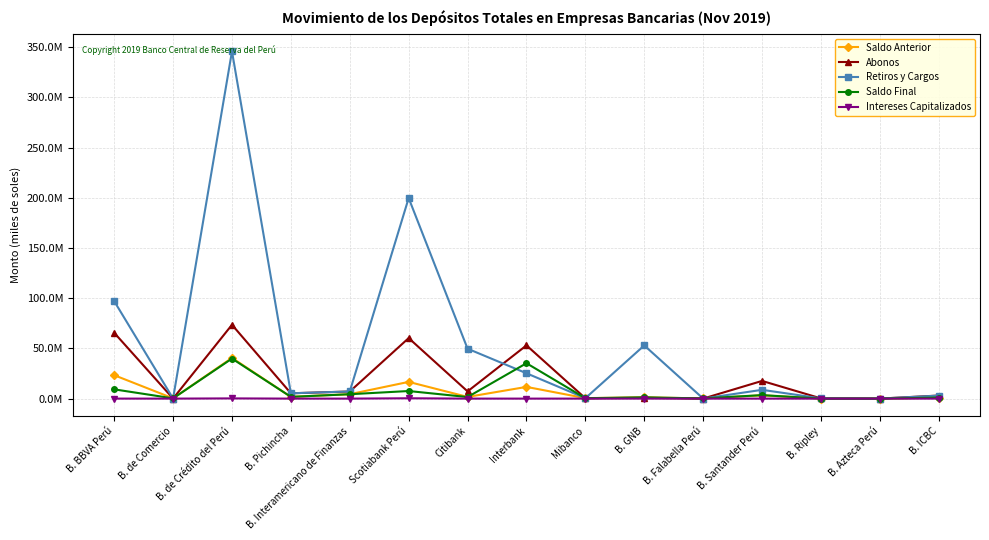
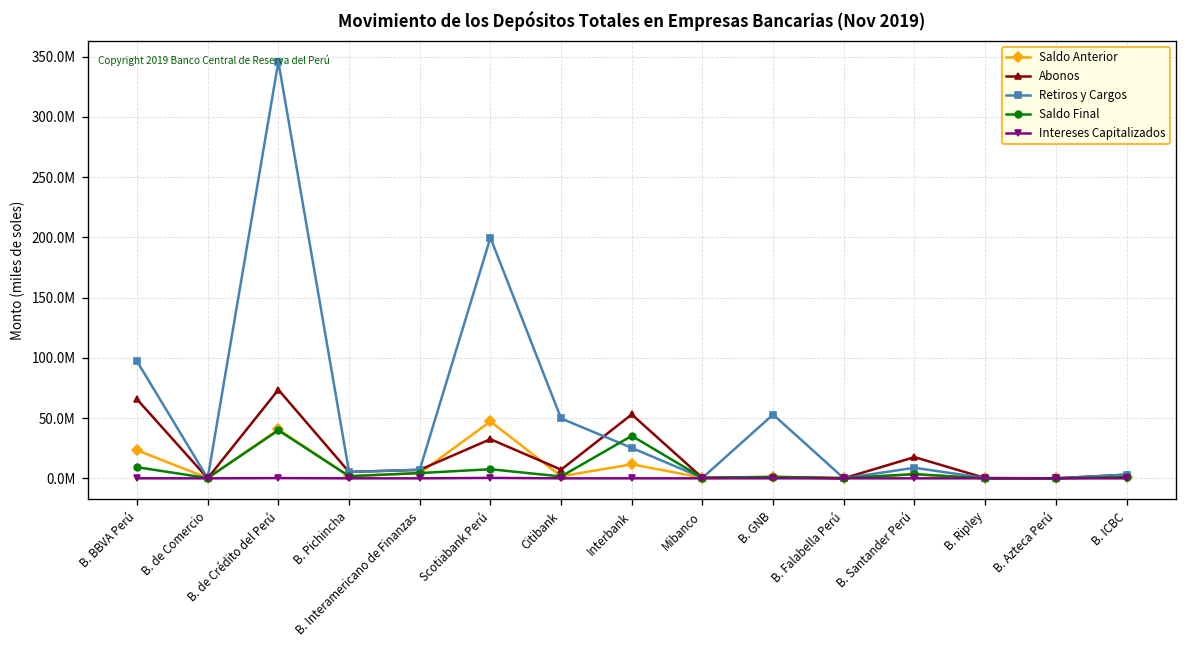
  {
    "Saldo Anterior": {
      "B. BBVA Perú": 23000000,
-     "Scotiabank Perú": 17000000,
+     "Scotiabank Perú": 47000000,
      "Interbank": 12000000
    },
    "Abonos": {
      "B. BBVA Perú": 66000000,
      "B. de Crédito del Perú": 74000000,
-     "Scotiabank Perú": 60000000,
+     "Scotiabank Perú": 32000000,
      "Citibank": 7000000,
      "Interbank": 53000000,
      "B. Santander Perú": 18000000
    },
    "Retiros y Cargos": {
      "B. BBVA Perú": 97000000,
      "Scotiabank Perú": 200000000,
      "Citibank": 50000000,
      "Interbank": 25000000,
      "B. GNB": 53000000,
      "B. Santander Perú": 9000000
    },
    "Saldo Final": {
      "B. BBVA Perú": 9000000,
      "Scotiabank Perú": 8000000,
      "Interbank": 35000000
    },
    "Intereses Capitalizados": {
      "B. BBVA Perú": 0,
      "B. de Crédito del Perú": 0,
      "B. Interamericano de Finanzas": 0,
      "Scotiabank Perú": 0,
      "Interbank": 0,
      "B. Santander Perú": 0
    }
  }
